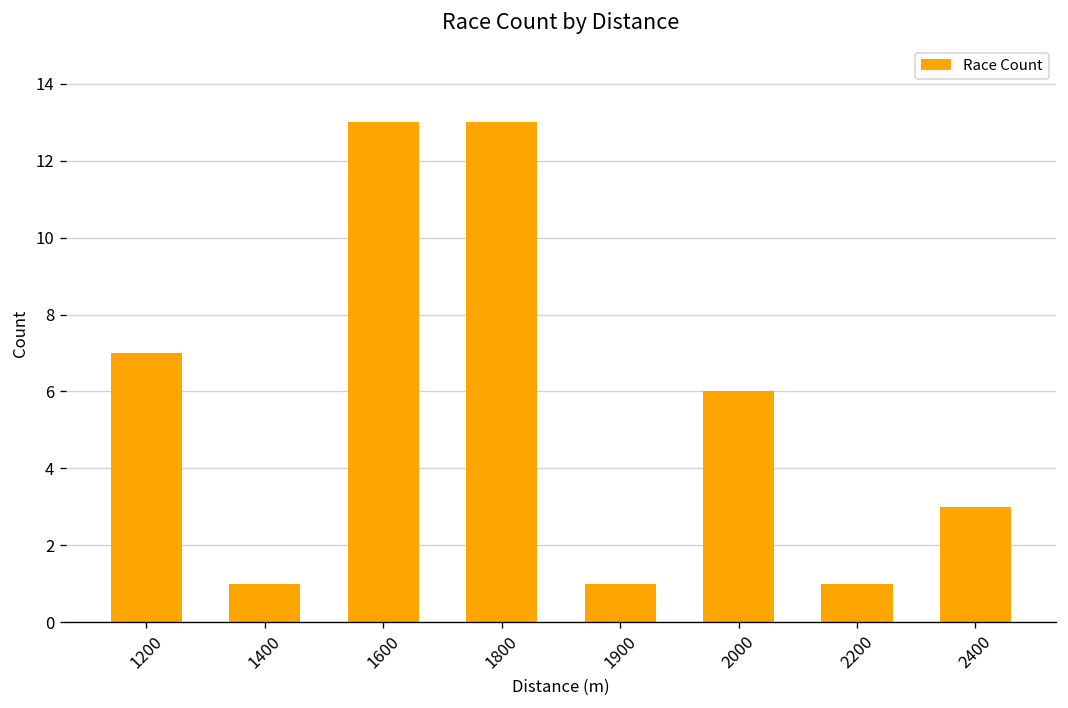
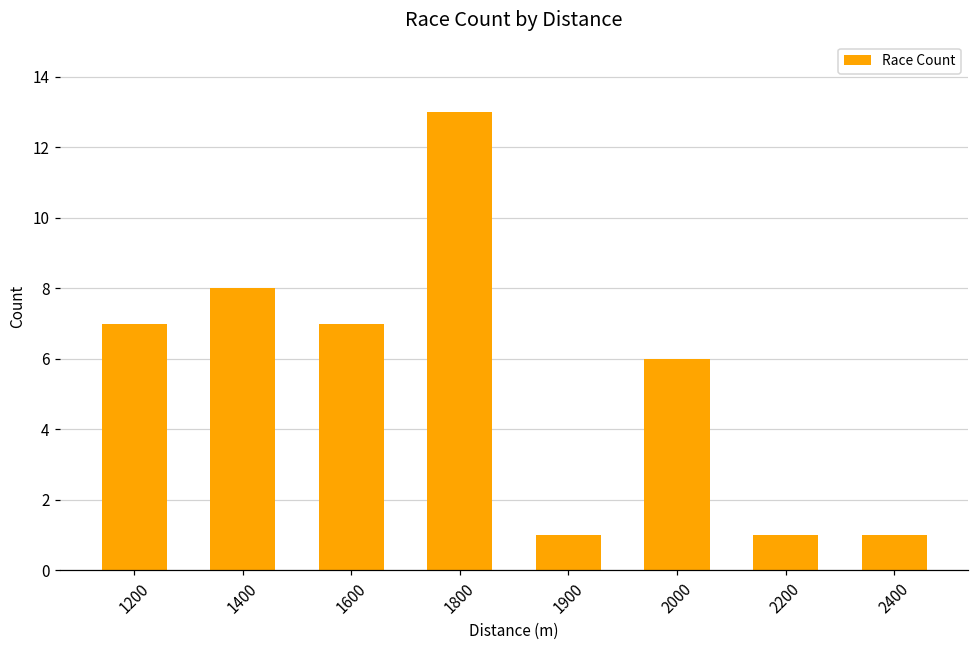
  {
    "1200": 7,
-   "1400": 1,
-   "1600": 13,
+   "1400": 8,
+   "1600": 7,
    "1800": 13,
    "1900": 1,
    "2000": 6,
    "2200": 1,
-   "2400": 3
+   "2400": 1
  }
